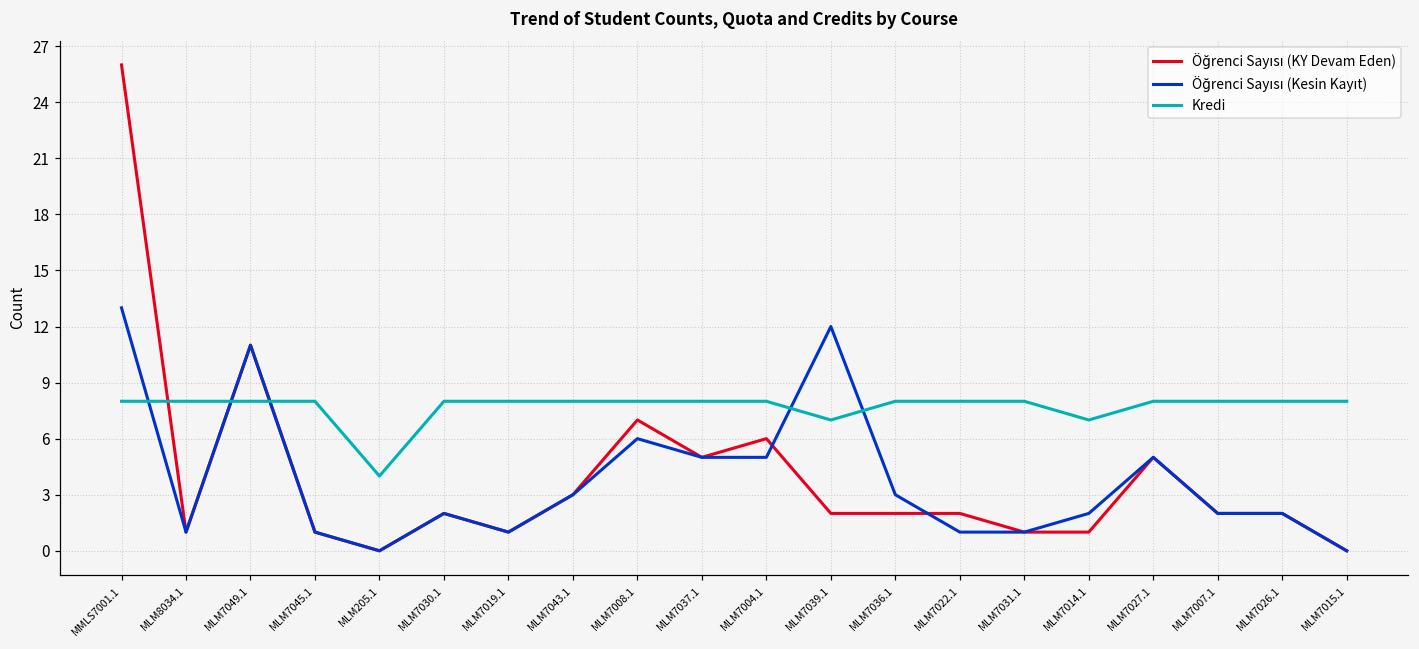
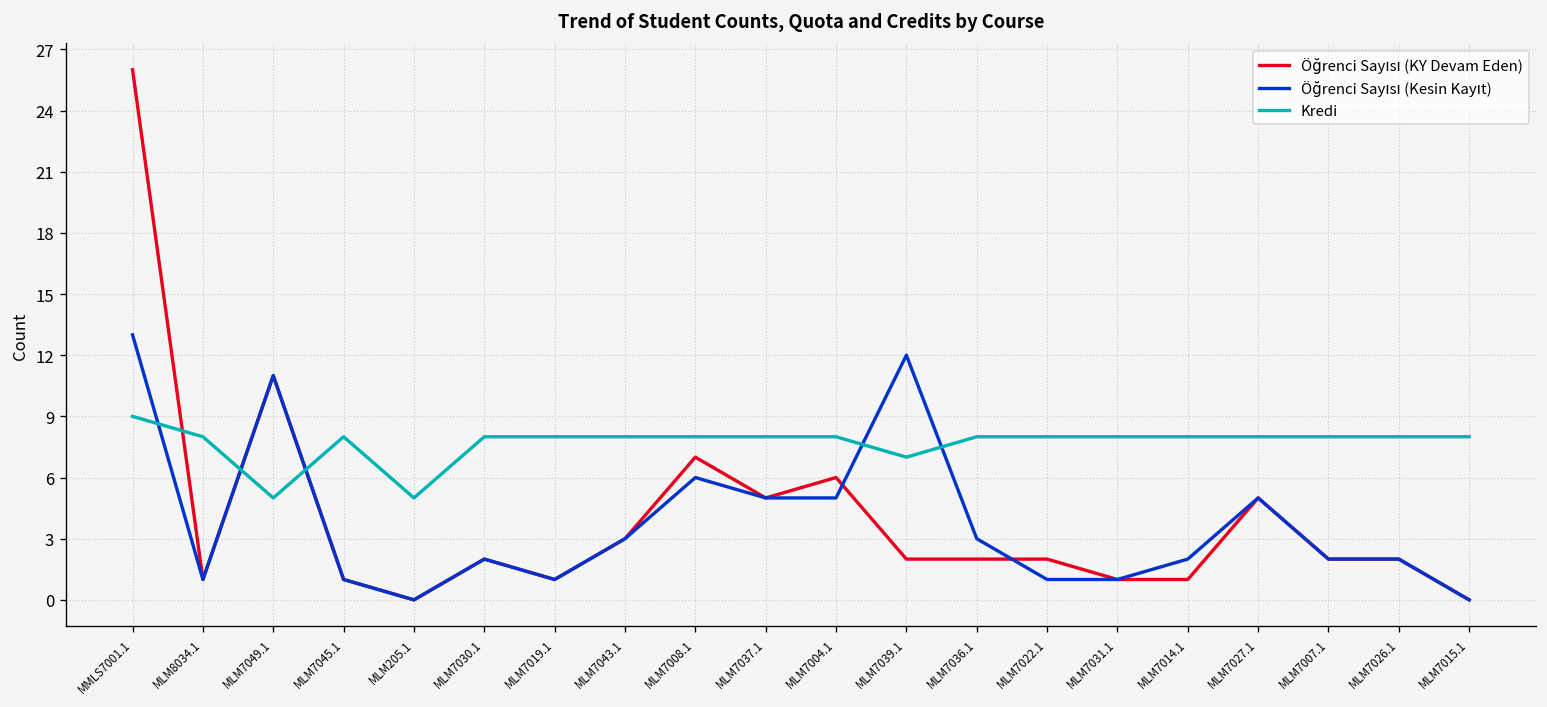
  {
    "Öğrenci Sayısı (KY Devam Eden)": {
      "MMLS7001.1": 26,
      "MLM7008.1": 7,
      "MLM7004.1": 6,
      "MLM7039.1": 2,
      "MLM7036.1": 2,
      "MLM7022.1": 2,
      "MLM7014.1": 1
    },
    "Öğrenci Sayısı (Kesin Kayıt)": {
      "MMLS7001.1": 13,
      "MLM7008.1": 6,
      "MLM7004.1": 5,
      "MLM7039.1": 12,
      "MLM7036.1": 3,
      "MLM7022.1": 1,
      "MLM7014.1": 2
    },
    "Kredi": {
-     "MMLS7001.1": 8,
+     "MMLS7001.1": 9,
      "MLM8034.1": 8,
-     "MLM7049.1": 8,
+     "MLM7049.1": 5,
      "MLM7045.1": 8,
-     "MLM205.1": 4,
+     "MLM205.1": 5,
      "MLM7030.1": 8,
      "MLM7019.1": 8,
      "MLM7043.1": 8,
      "MLM7008.1": 8,
      "MLM7037.1": 8,
      "MLM7004.1": 8,
      "MLM7039.1": 7,
      "MLM7036.1": 8,
      "MLM7022.1": 8,
      "MLM7031.1": 8,
-     "MLM7014.1": 7,
+     "MLM7014.1": 8,
      "MLM7027.1": 8,
      "MLM7007.1": 8,
      "MLM7026.1": 8,
      "MLM7015.1": 8
    }
  }
